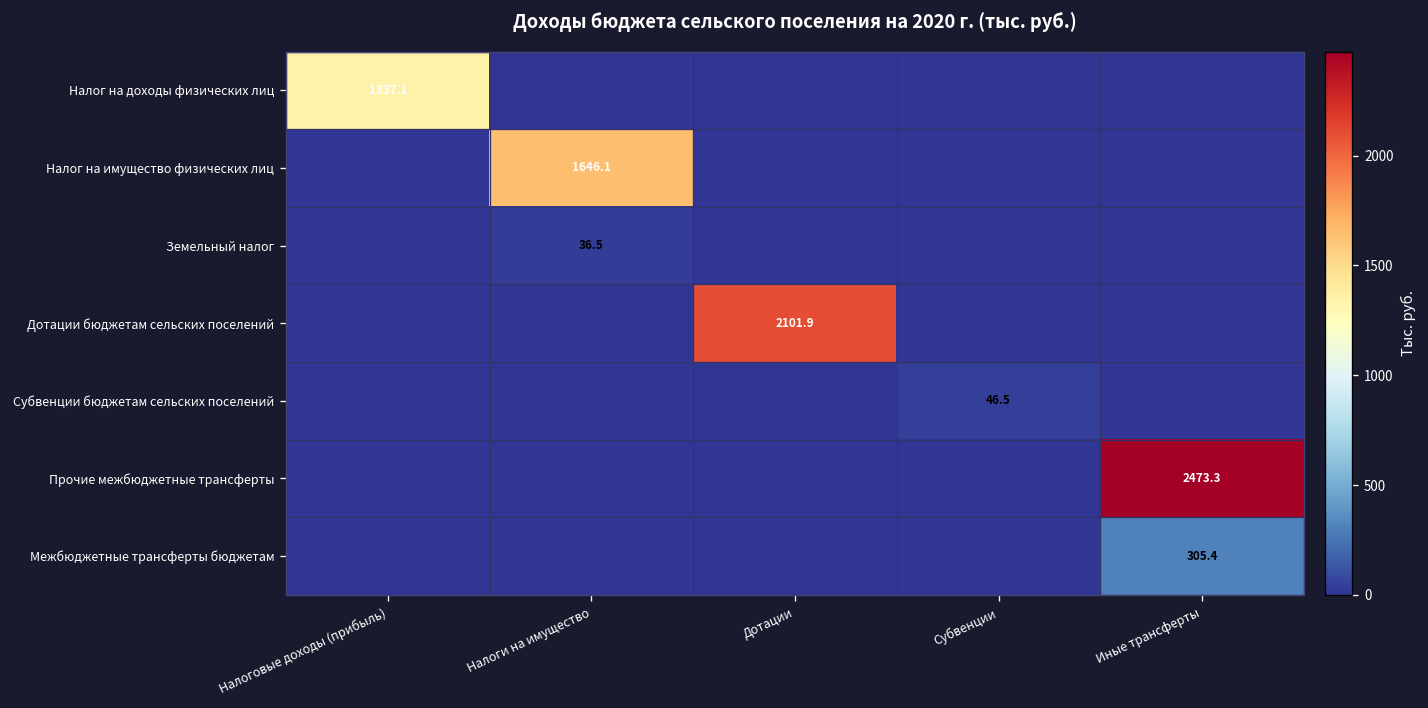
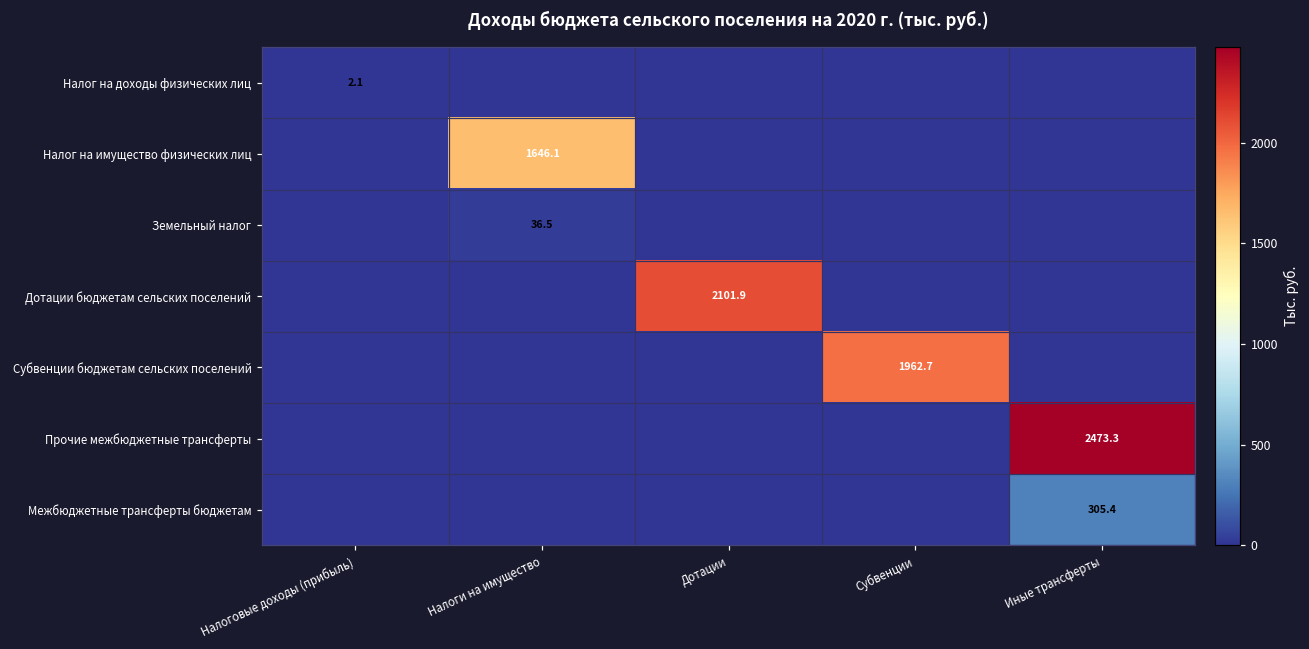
  {
    "Налог на доходы физических лиц": {
-     "Налоговые доходы (прибыль)": 1337.1
+     "Налоговые доходы (прибыль)": 2.1
    },
    "Налог на имущество физических лиц": {
      "Налоги на имущество": 1646.1
    },
    "Земельный налог": {
      "Налоги на имущество": 36.5
    },
    "Дотации бюджетам сельских поселений": {
      "Дотации": 2101.9
    },
    "Субвенции бюджетам сельских поселений": {
-     "Субвенции": 46.5
+     "Субвенции": 1962.7
    },
    "Прочие межбюджетные трансферты": {
      "Иные трансферты": 2473.3
    },
    "Межбюджетные трансферты бюджетам": {
      "Иные трансферты": 305.4
    }
  }
